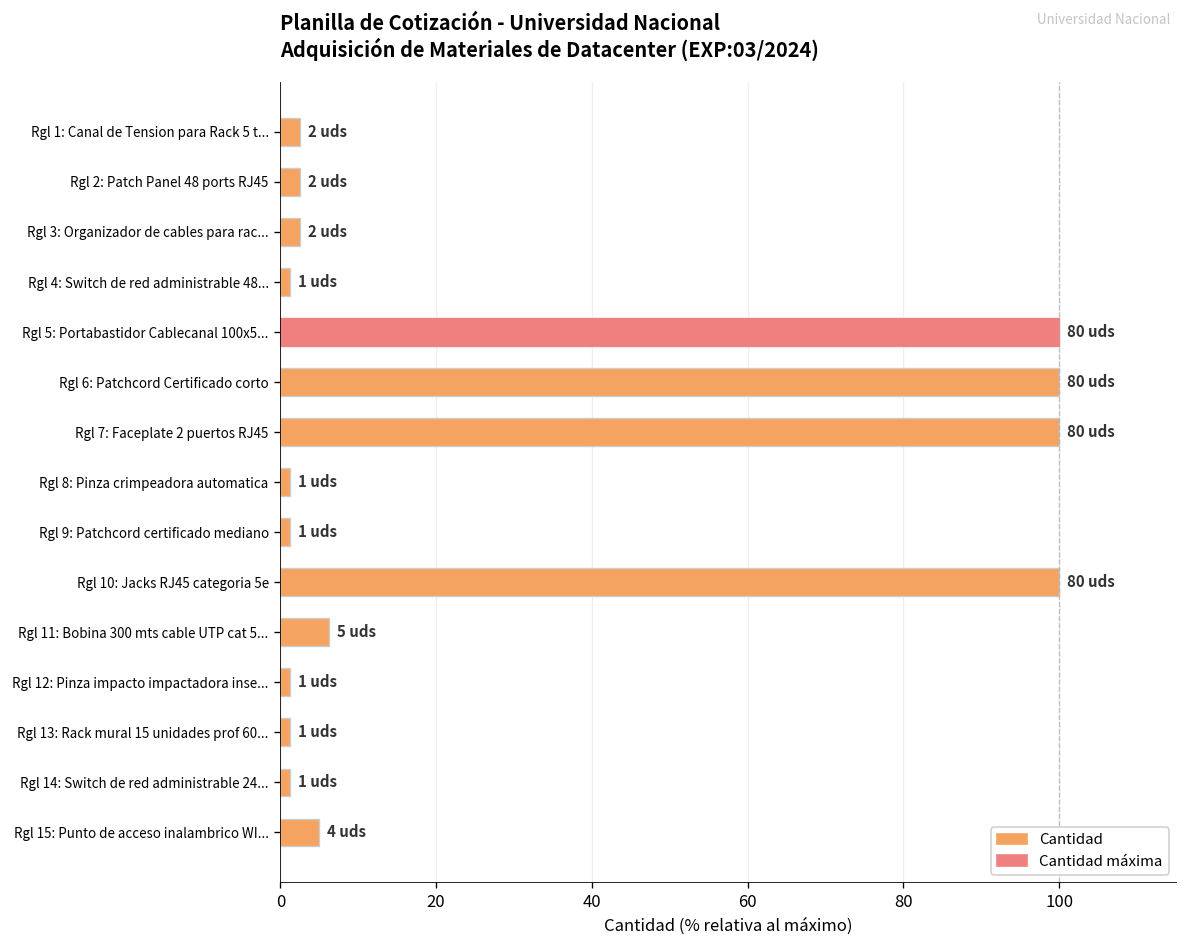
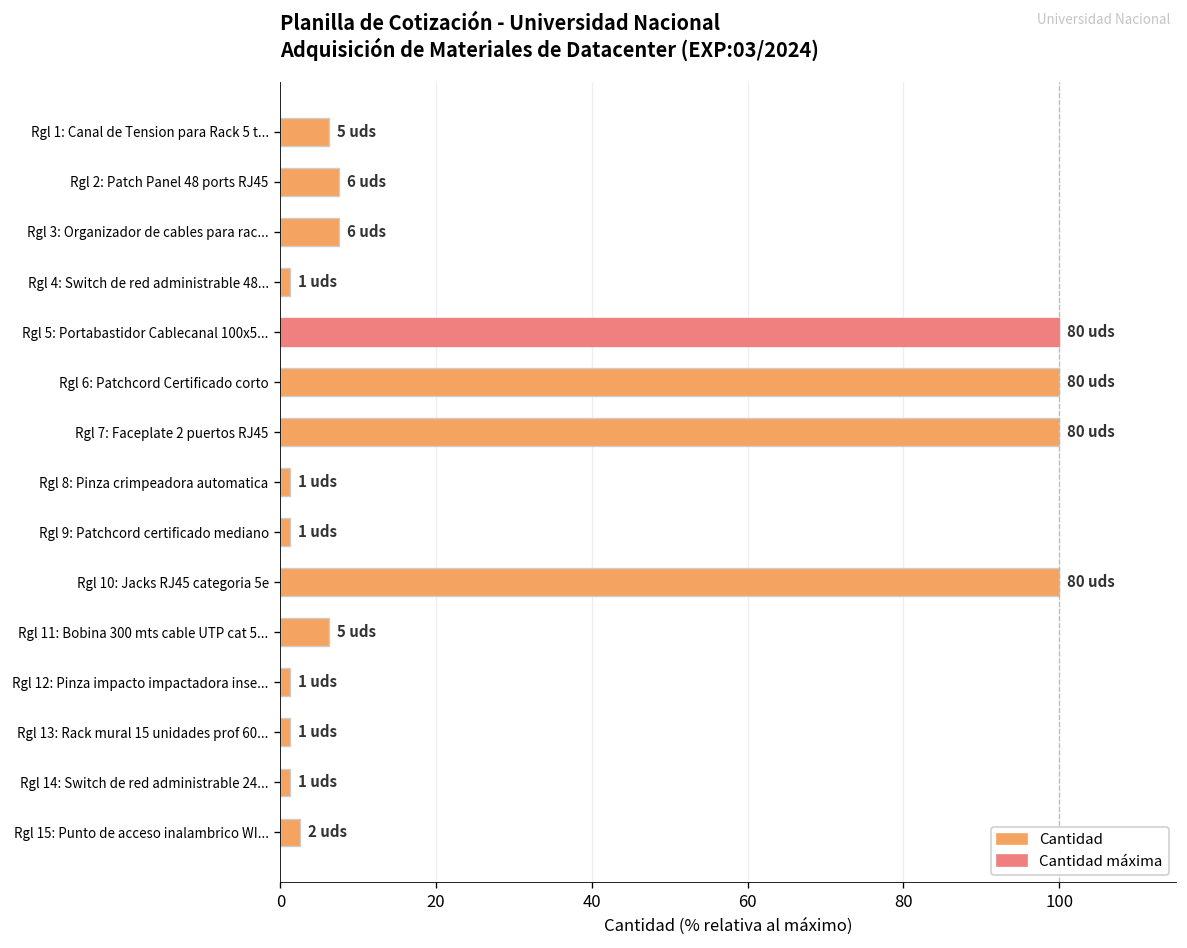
  {
-   "Rgl 1: Canal de Tension para Rack 5 t...": 2,
-   "Rgl 2: Patch Panel 48 ports RJ45": 2,
-   "Rgl 3: Organizador de cables para rac...": 2,
+   "Rgl 1: Canal de Tension para Rack 5 t...": 5,
+   "Rgl 2: Patch Panel 48 ports RJ45": 6,
+   "Rgl 3: Organizador de cables para rac...": 6,
    "Rgl 4: Switch de red administrable 48...": 1,
    "Rgl 8: Pinza crimpeadora automatica": 1,
    "Rgl 9: Patchcord certificado mediano": 1,
    "Rgl 12: Pinza impacto impactadora inse...": 1,
    "Rgl 13: Rack mural 15 unidades prof 60...": 1,
    "Rgl 14: Switch de red administrable 24...": 1,
-   "Rgl 15: Punto de acceso inalambrico WI...": 4
+   "Rgl 15: Punto de acceso inalambrico WI...": 2
  }
